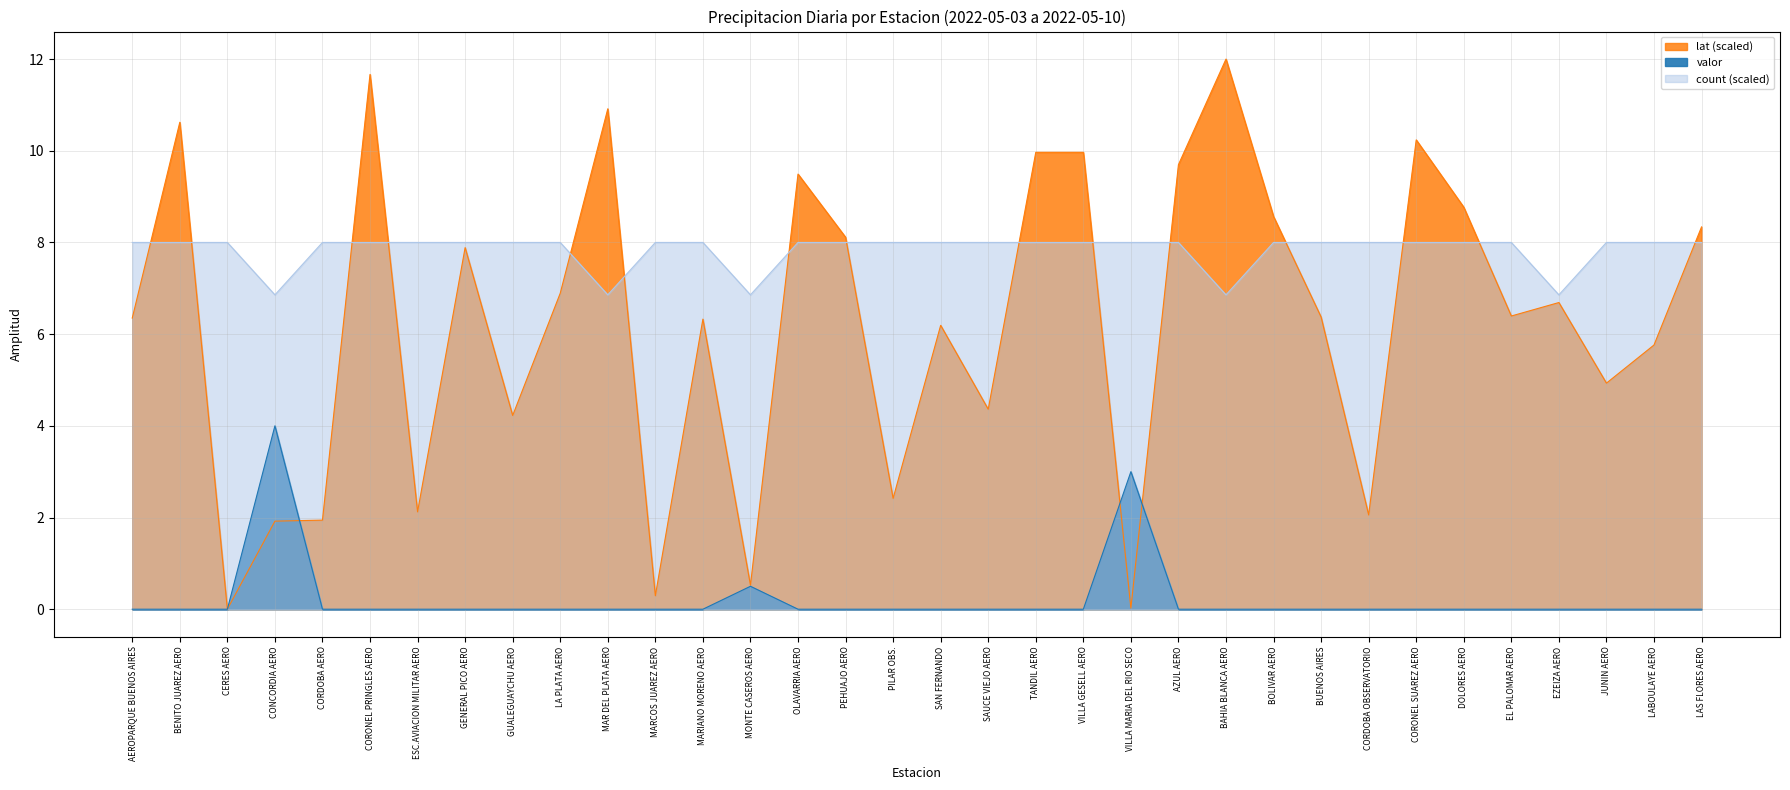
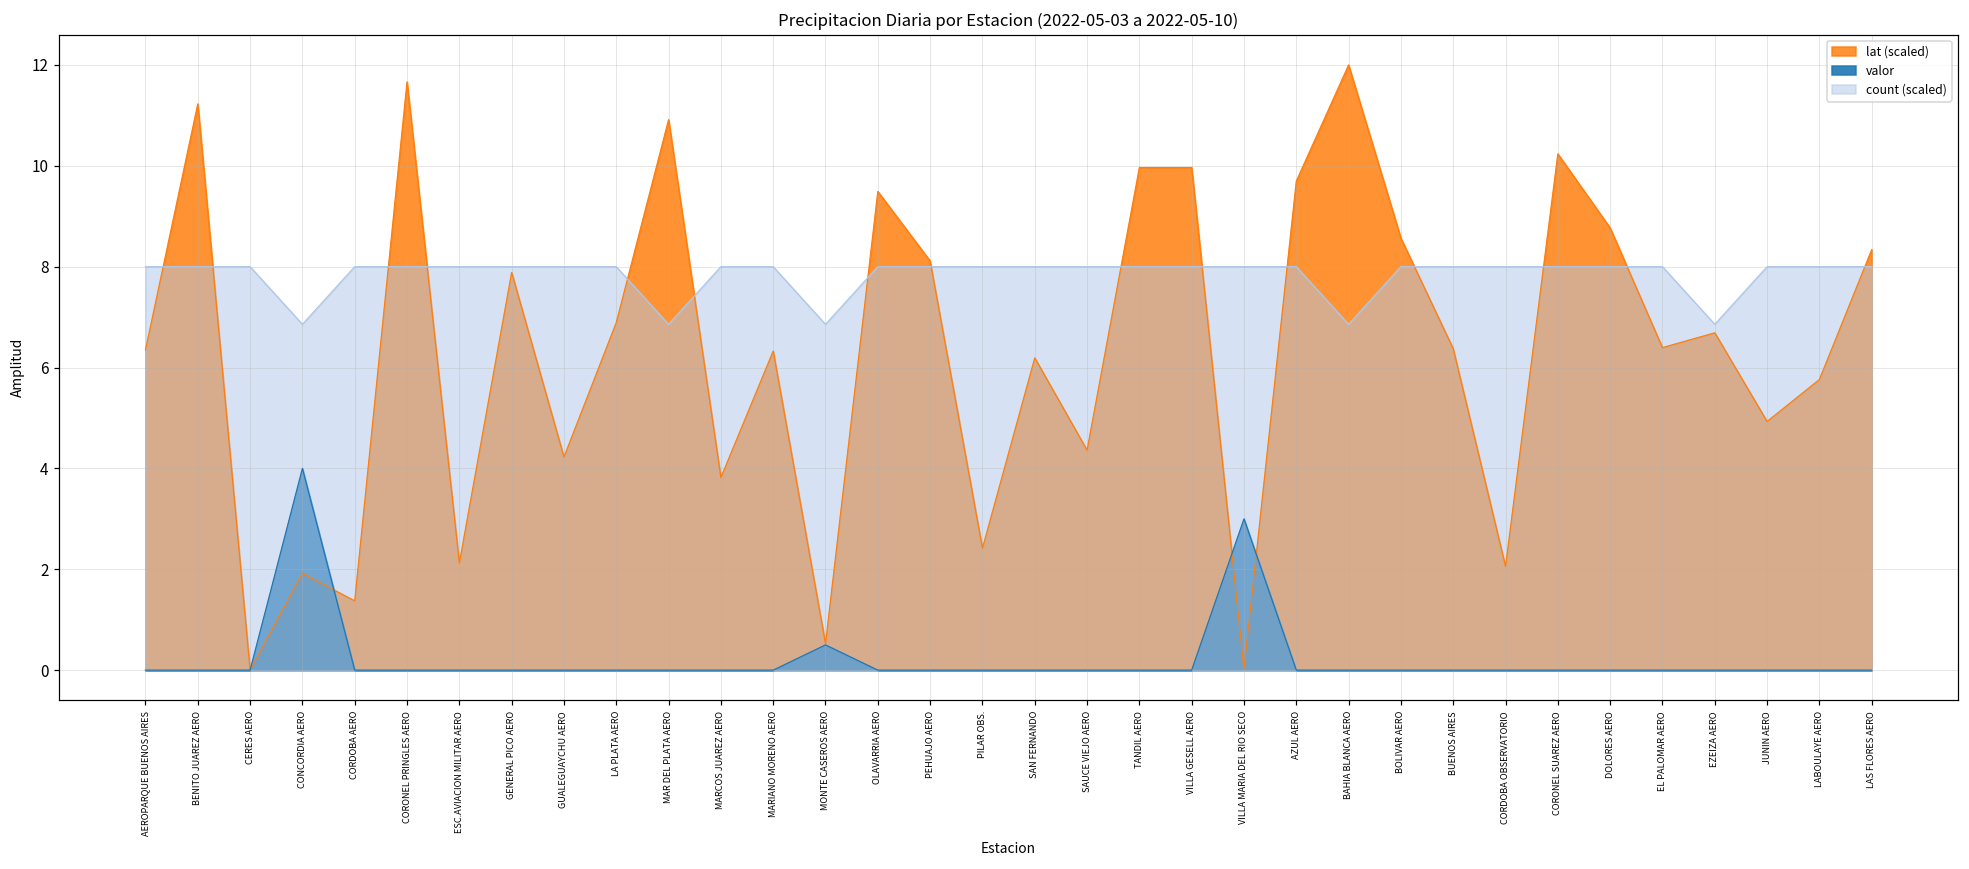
  {
    "lat (scaled)": {
      "AEROPARQUE BUENOS AIRES": 6.4,
-     "BENITO JUAREZ AERO": 10.6,
+     "BENITO JUAREZ AERO": 11.2,
      "CONCORDIA AERO": 1.9,
-     "CORDOBA AERO": 1.9,
+     "CORDOBA AERO": 1.4,
      "CORONEL PRINGLES AERO": 11.7,
      "ESC.AVIACION MILITAR AERO": 2.1,
      "GENERAL PICO AERO": 7.9,
      "GUALEGUAYCHU AERO": 4.2,
      "LA PLATA AERO": 6.9,
      "MAR DEL PLATA AERO": 10.9,
-     "MARCOS JUAREZ AERO": 0.3,
+     "MARCOS JUAREZ AERO": 3.8,
      "MARIANO MORENO AERO": 6.3,
      "OLAVARRIA AERO": 9.5,
      "PEHUAJO AERO": 8.1,
      "PILAR OBS.": 2.4,
      "SAN FERNANDO": 6.2,
      "SAUCE VIEJO AERO": 4.4,
      "TANDIL AERO": 10.0,
      "VILLA GESELL AERO": 10.0,
      "VILLA MARIA DEL RIO SECO": 0.0,
      "AZUL AERO": 9.7,
      "BAHIA BLANCA AERO": 12.0,
      "BOLIVAR AERO": 8.6,
      "BUENOS AIRES": 6.4,
      "CORDOBA OBSERVATORIO": 2.1,
      "CORONEL SUAREZ AERO": 10.2,
      "DOLORES AERO": 8.8,
      "EL PALOMAR AERO": 6.4,
      "EZEIZA AERO": 6.7,
      "JUNIN AERO": 4.9,
      "LABOULAYE AERO": 5.8,
      "LAS FLORES AERO": 8.3
    },
    "valor": {
      "AEROPARQUE BUENOS AIRES": 0.0,
      "BENITO JUAREZ AERO": 0.0,
      "CONCORDIA AERO": 4.0,
      "CORDOBA AERO": 0.0,
      "CORONEL PRINGLES AERO": 0.0,
      "ESC.AVIACION MILITAR AERO": 0.0,
      "GENERAL PICO AERO": 0.0,
      "GUALEGUAYCHU AERO": 0.0,
      "LA PLATA AERO": 0.0,
      "MAR DEL PLATA AERO": 0.0,
      "MARCOS JUAREZ AERO": 0.0,
      "MARIANO MORENO AERO": 0.0,
      "OLAVARRIA AERO": 0.0,
      "PEHUAJO AERO": 0.0,
      "PILAR OBS.": 0.0,
      "SAN FERNANDO": 0.0,
      "SAUCE VIEJO AERO": 0.0,
      "TANDIL AERO": 0.0,
      "VILLA GESELL AERO": 0.0,
      "VILLA MARIA DEL RIO SECO": 3.0,
      "AZUL AERO": 0.0,
      "BAHIA BLANCA AERO": 0.0,
      "BOLIVAR AERO": 0.0,
      "BUENOS AIRES": 0.0,
      "CORDOBA OBSERVATORIO": 0.0,
      "CORONEL SUAREZ AERO": 0.0,
      "DOLORES AERO": 0.0,
      "EL PALOMAR AERO": 0.0,
      "EZEIZA AERO": 0.0,
      "JUNIN AERO": 0.0,
      "LABOULAYE AERO": 0.0,
      "LAS FLORES AERO": 0.0
    },
    "count (scaled)": {
      "AEROPARQUE BUENOS AIRES": 8.0,
      "BENITO JUAREZ AERO": 8.0,
      "CERES AERO": 8.0,
      "CONCORDIA AERO": 6.9,
      "CORDOBA AERO": 8.0,
      "CORONEL PRINGLES AERO": 8.0,
      "ESC.AVIACION MILITAR AERO": 8.0,
      "GENERAL PICO AERO": 8.0,
      "GUALEGUAYCHU AERO": 8.0,
      "LA PLATA AERO": 8.0,
      "MAR DEL PLATA AERO": 6.9,
      "MARCOS JUAREZ AERO": 8.0,
      "MARIANO MORENO AERO": 8.0,
      "MONTE CASEROS AERO": 6.9,
      "OLAVARRIA AERO": 8.0,
      "PEHUAJO AERO": 8.0,
      "PILAR OBS.": 8.0,
      "SAN FERNANDO": 8.0,
      "SAUCE VIEJO AERO": 8.0,
      "TANDIL AERO": 8.0,
      "VILLA GESELL AERO": 8.0,
      "VILLA MARIA DEL RIO SECO": 8.0,
      "AZUL AERO": 8.0,
      "BAHIA BLANCA AERO": 6.9,
      "BOLIVAR AERO": 8.0,
      "BUENOS AIRES": 8.0,
      "CORDOBA OBSERVATORIO": 8.0,
      "CORONEL SUAREZ AERO": 8.0,
      "DOLORES AERO": 8.0,
      "EL PALOMAR AERO": 8.0,
      "EZEIZA AERO": 6.9,
      "JUNIN AERO": 8.0,
      "LABOULAYE AERO": 8.0,
      "LAS FLORES AERO": 8.0
    }
  }
